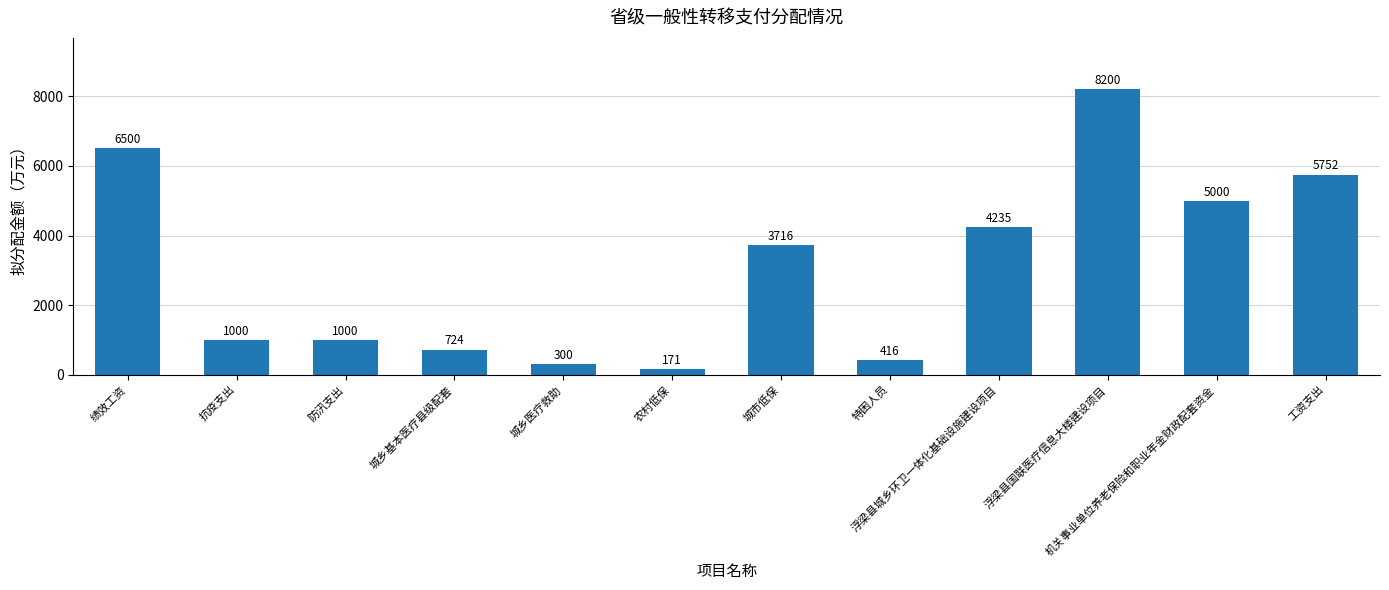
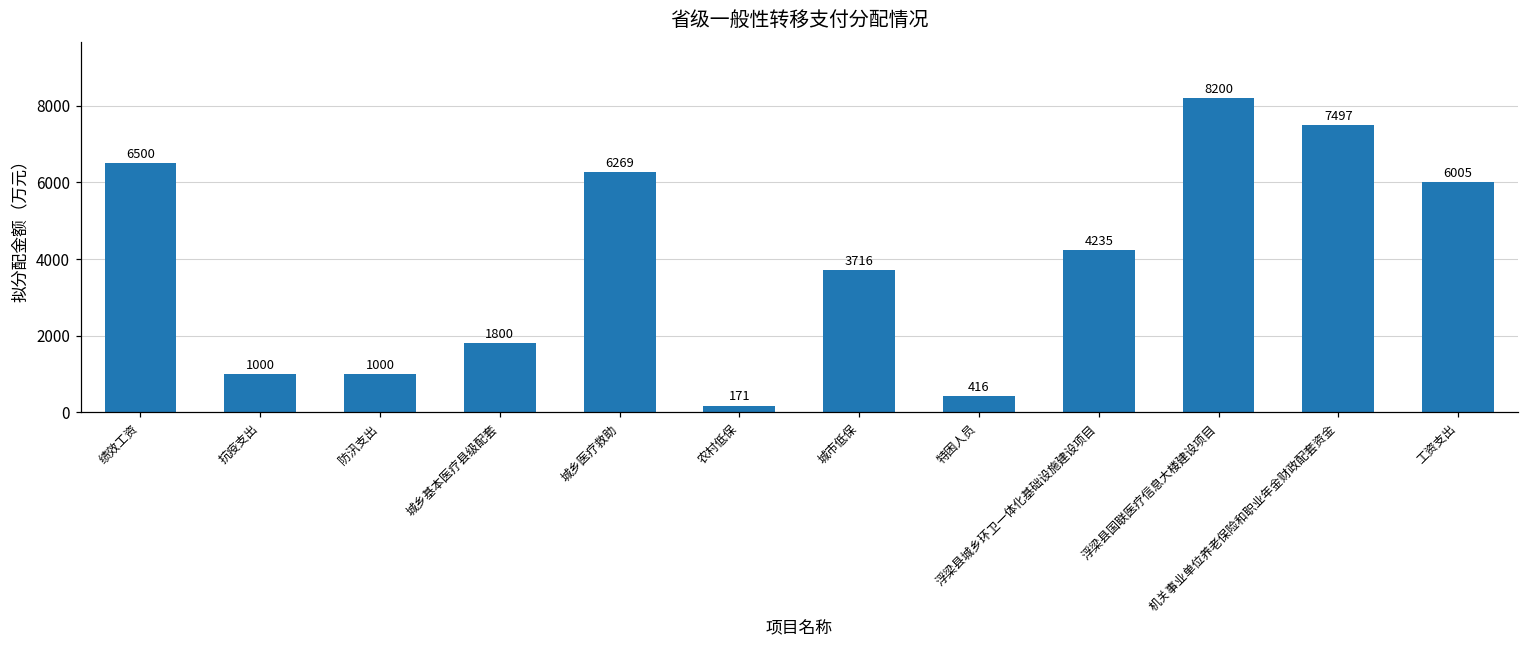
  {
    "绩效工资": 6500,
    "抗疫支出": 1000,
    "防汛支出": 1000,
-   "城乡基本医疗县级配套": 724,
-   "城乡医疗救助": 300,
+   "城乡基本医疗县级配套": 1800,
+   "城乡医疗救助": 6269,
    "农村低保": 171,
    "城市低保": 3716,
    "特困人员": 416,
    "浮梁县城乡环卫一体化基础设施建设项目": 4235,
    "浮梁县国联医疗信息大楼建设项目": 8200,
-   "机关事业单位养老保险和职业年金财政配套资金": 5000,
-   "工资支出": 5752
+   "机关事业单位养老保险和职业年金财政配套资金": 7497,
+   "工资支出": 6005
  }
